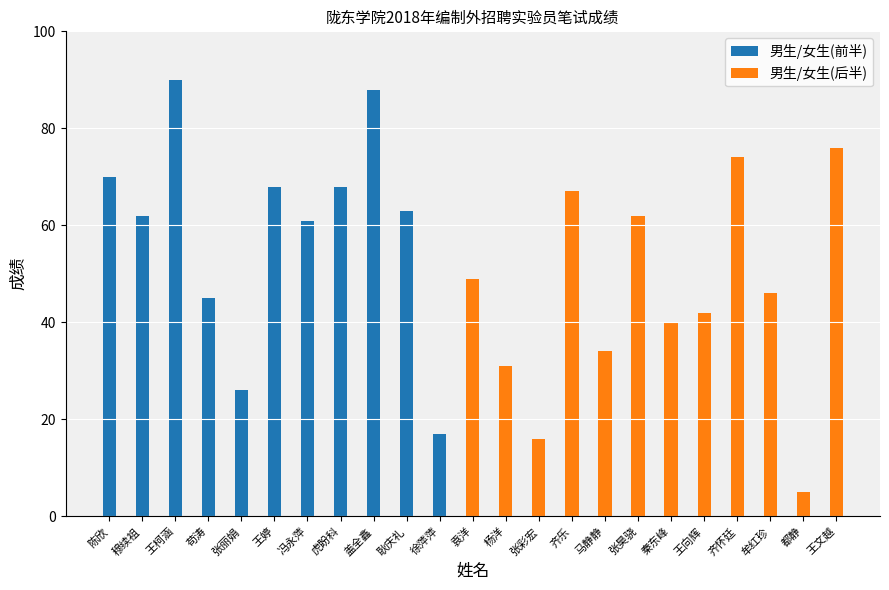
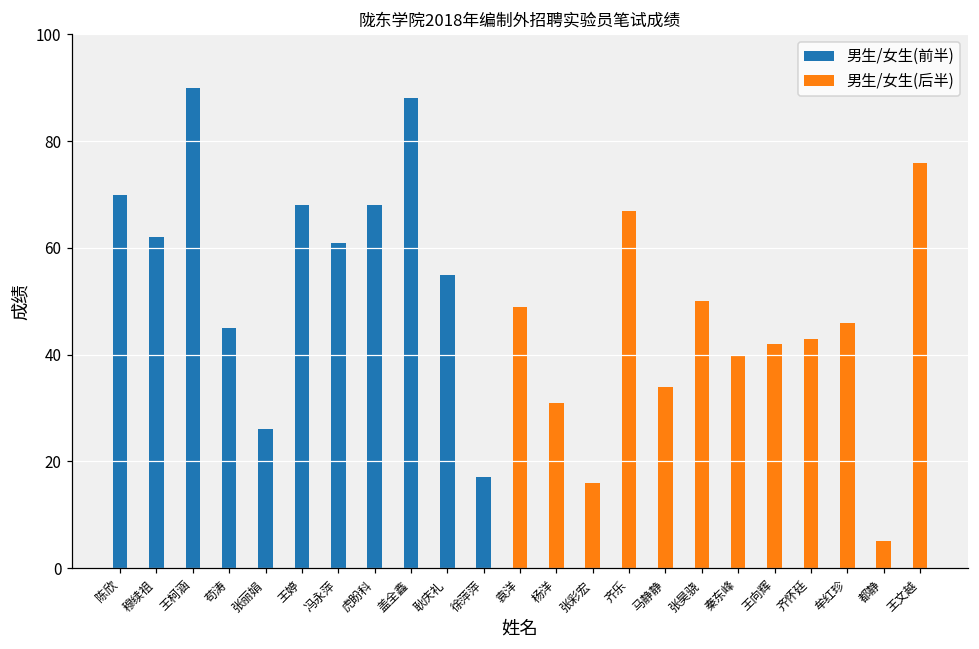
  {
    "男生/女生(前半)": {
      "陈欣": 70,
      "穆续祖": 62,
      "王柯涵": 90,
      "苟涛": 45,
      "张丽娟": 26,
      "王婷": 68,
      "冯永萍": 61,
      "虎盼科": 68,
      "盖全鑫": 88,
-     "耿庆礼": 63,
+     "耿庆礼": 55,
      "徐萍萍": 17
    },
    "男生/女生(后半)": {
      "袁洋": 49,
      "杨洋": 31,
      "张彩宏": 16,
      "齐乐": 67,
      "马静静": 34,
-     "张昊骁": 62,
+     "张昊骁": 50,
      "秦东峰": 40,
      "王向辉": 42,
-     "齐怀廷": 74,
+     "齐怀廷": 43,
      "牟红珍": 46,
      "都静": 5,
      "王文越": 76
    }
  }
